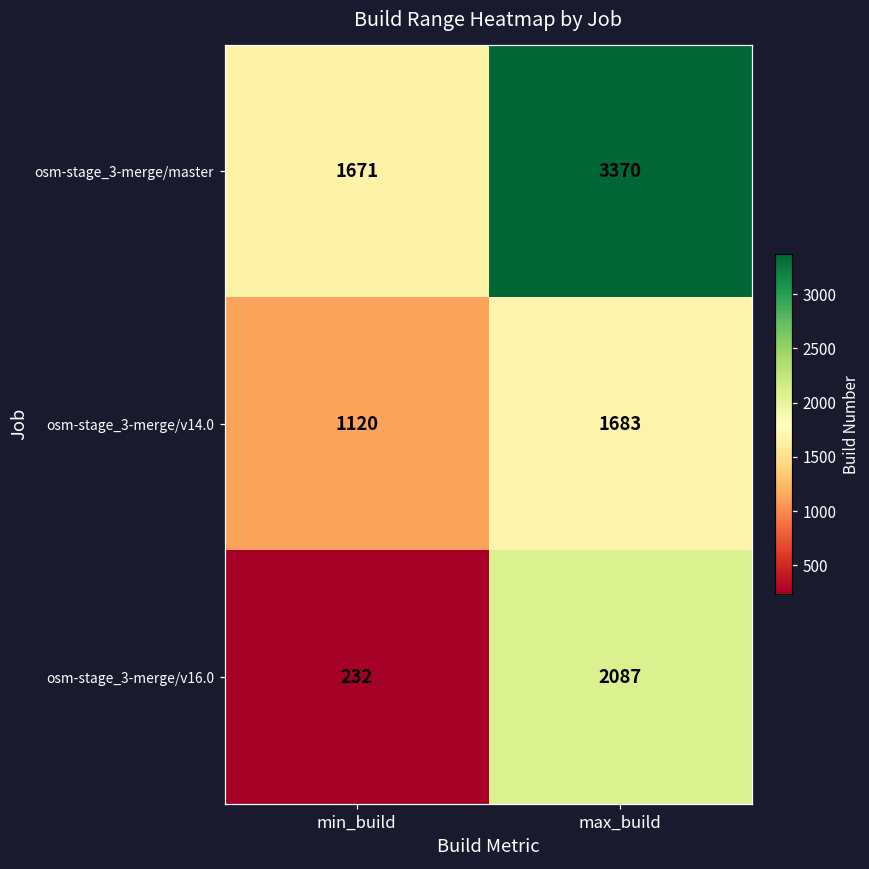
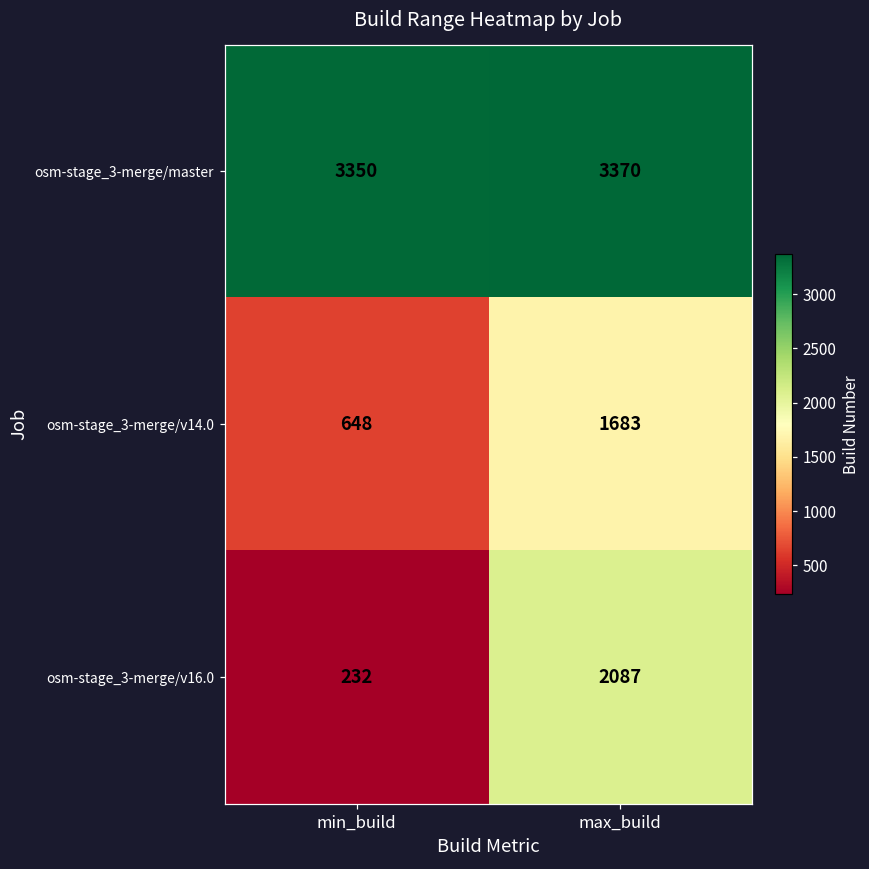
  {
    "osm-stage_3-merge/master": {
-     "min_build": 1671,
+     "min_build": 3350,
      "max_build": 3370
    },
    "osm-stage_3-merge/v14.0": {
-     "min_build": 1120,
+     "min_build": 648,
      "max_build": 1683
    },
    "osm-stage_3-merge/v16.0": {
      "min_build": 232,
      "max_build": 2087
    }
  }
